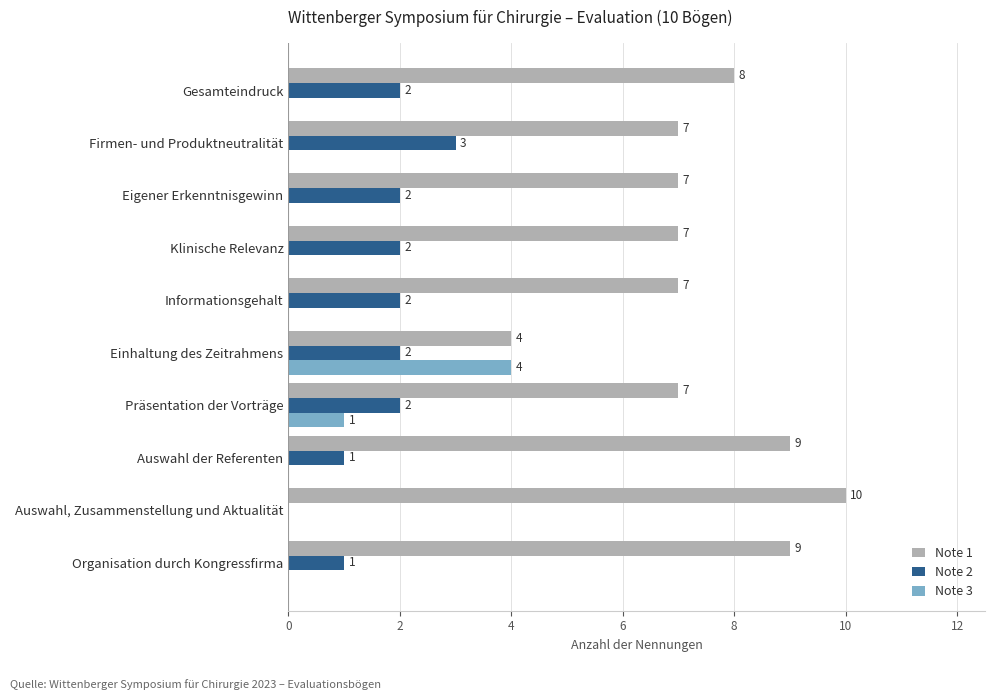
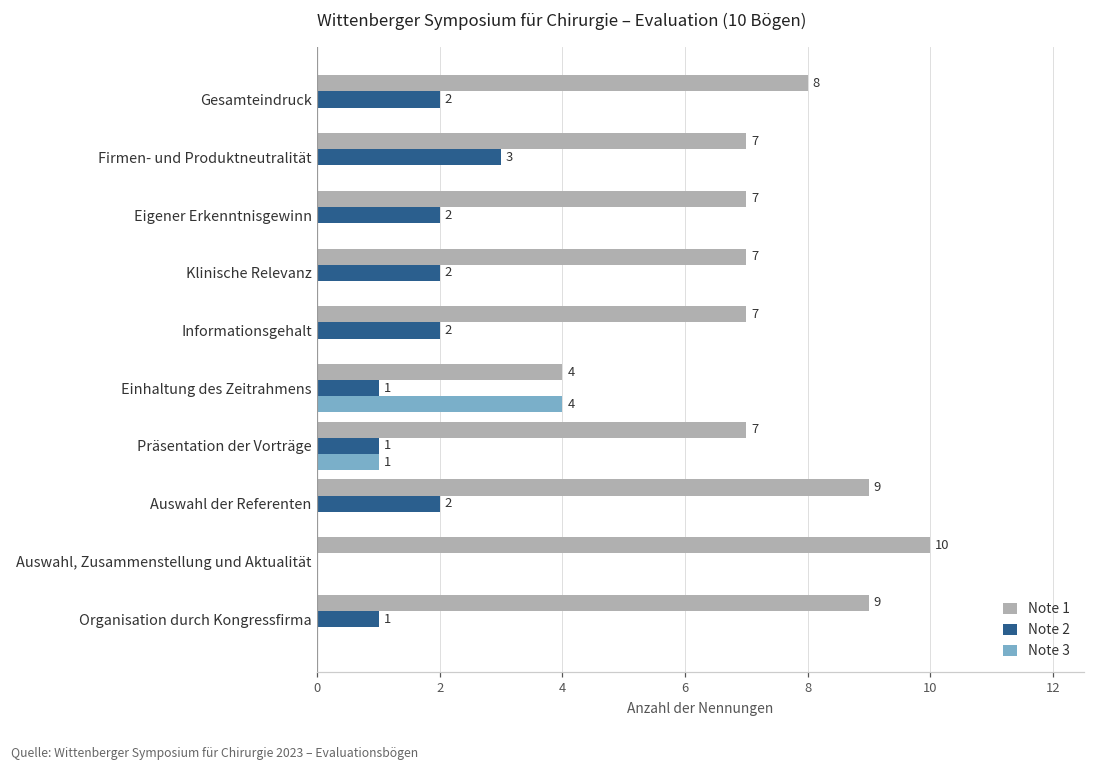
  {
    "Note 2": {
      "Gesamteindruck": 2,
      "Firmen- und Produktneutralität": 3,
      "Eigener Erkenntnisgewinn": 2,
      "Klinische Relevanz": 2,
      "Informationsgehalt": 2,
-     "Einhaltung des Zeitrahmens": 2,
-     "Präsentation der Vorträge": 2,
-     "Auswahl der Referenten": 1,
+     "Einhaltung des Zeitrahmens": 1,
+     "Präsentation der Vorträge": 1,
+     "Auswahl der Referenten": 2,
      "Organisation durch Kongressfirma": 1
    }
  }
